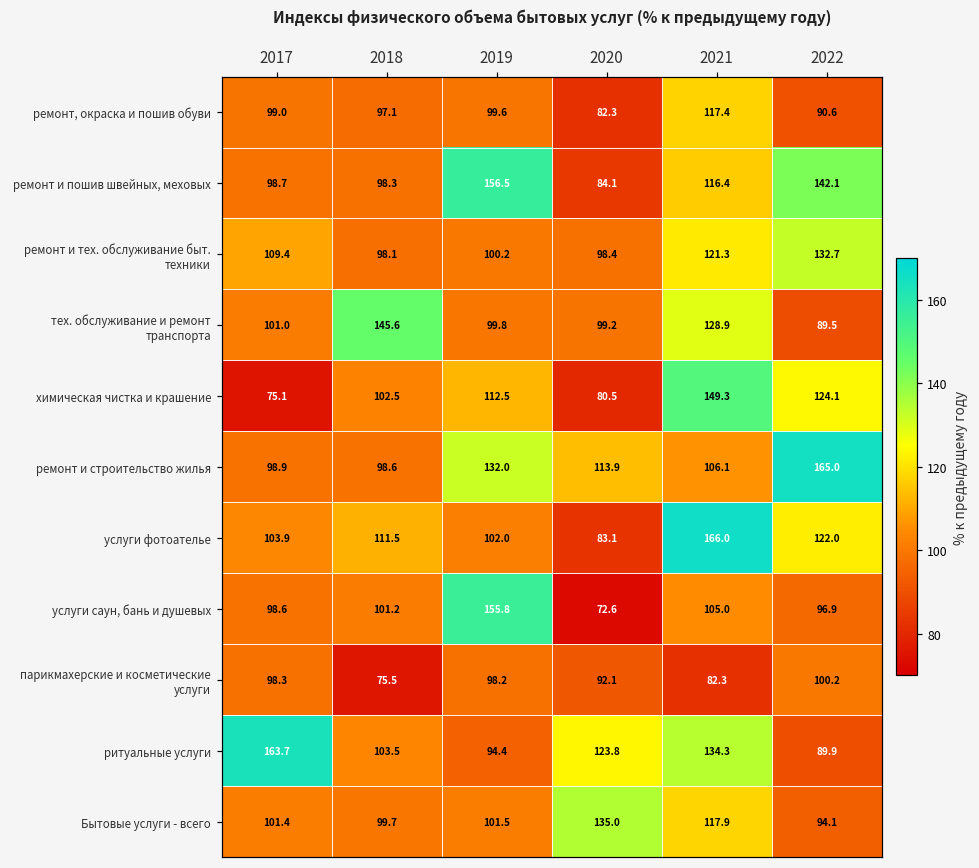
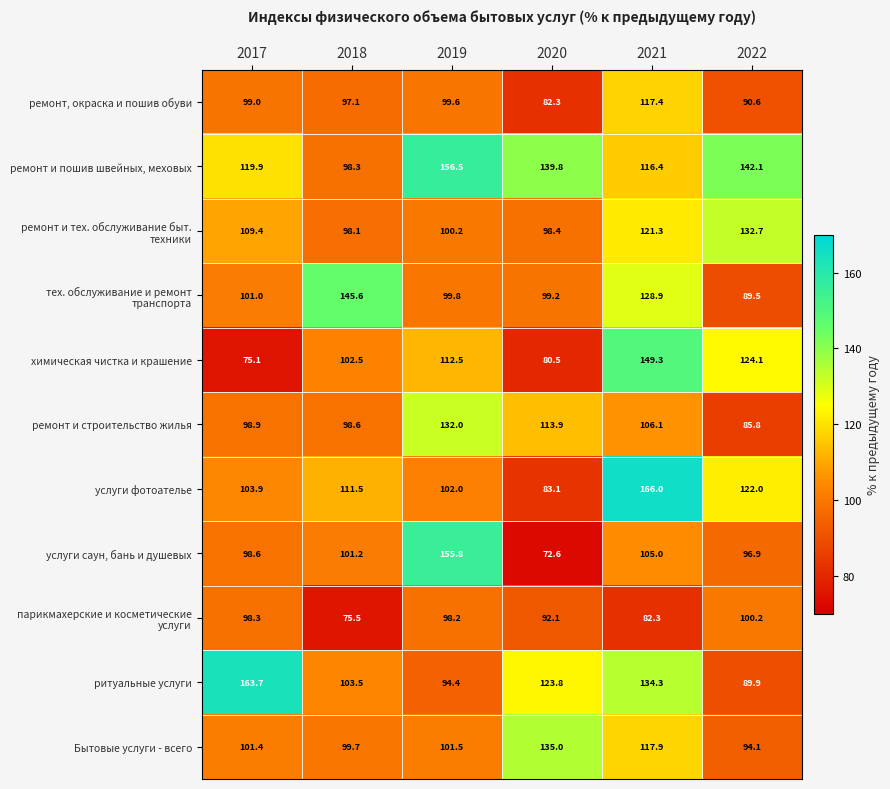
  {
    "ремонт, окраска и пошив обуви": {
      "2017": 99.0,
      "2018": 97.1,
      "2019": 99.6,
      "2020": 82.3,
      "2021": 117.4,
      "2022": 90.6
    },
    "ремонт и пошив швейных, меховых": {
-     "2017": 98.7,
+     "2017": 119.9,
      "2018": 98.3,
      "2019": 156.5,
-     "2020": 84.1,
+     "2020": 139.8,
      "2021": 116.4,
      "2022": 142.1
    },
    "ремонт и тех. обслуживание быт. техники": {
      "2017": 109.4,
      "2018": 98.1,
      "2019": 100.2,
      "2020": 98.4,
      "2021": 121.3,
      "2022": 132.7
    },
    "тех. обслуживание и ремонт транспорта": {
      "2017": 101.0,
      "2018": 145.6,
      "2019": 99.8,
      "2020": 99.2,
      "2021": 128.9,
      "2022": 89.5
    },
    "химическая чистка и крашение": {
      "2017": 75.1,
      "2018": 102.5,
      "2019": 112.5,
      "2020": 80.5,
      "2021": 149.3,
      "2022": 124.1
    },
    "ремонт и строительство жилья": {
      "2017": 98.9,
      "2018": 98.6,
      "2019": 132.0,
      "2020": 113.9,
      "2021": 106.1,
-     "2022": 165.0
+     "2022": 85.8
    },
    "услуги фотоателье": {
      "2017": 103.9,
      "2018": 111.5,
      "2019": 102.0,
      "2020": 83.1,
      "2021": 166.0,
      "2022": 122.0
    },
    "услуги саун, бань и душевых": {
      "2017": 98.6,
      "2018": 101.2,
      "2019": 155.8,
      "2020": 72.6,
      "2021": 105.0,
      "2022": 96.9
    },
    "парикмахерские и косметические услуги": {
      "2017": 98.3,
      "2018": 75.5,
      "2019": 98.2,
      "2020": 92.1,
      "2021": 82.3,
      "2022": 100.2
    },
    "ритуальные услуги": {
      "2017": 163.7,
      "2018": 103.5,
      "2019": 94.4,
      "2020": 123.8,
      "2021": 134.3,
      "2022": 89.9
    },
    "Бытовые услуги - всего": {
      "2017": 101.4,
      "2018": 99.7,
      "2019": 101.5,
      "2020": 135.0,
      "2021": 117.9,
      "2022": 94.1
    }
  }
